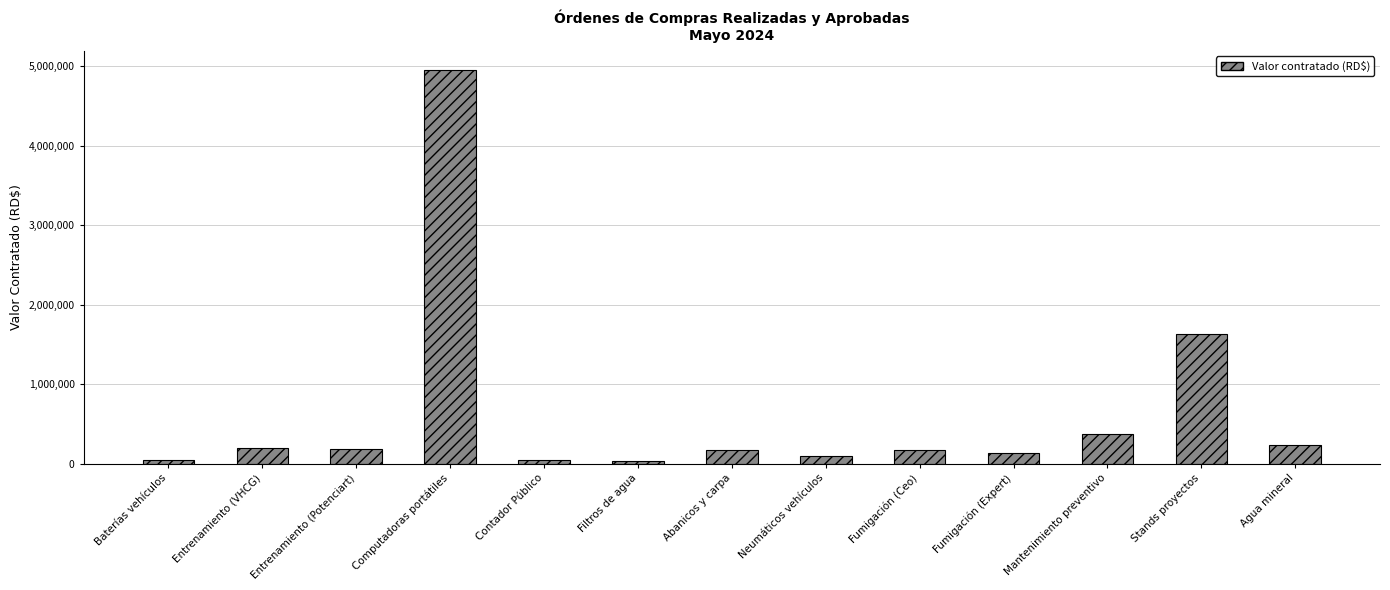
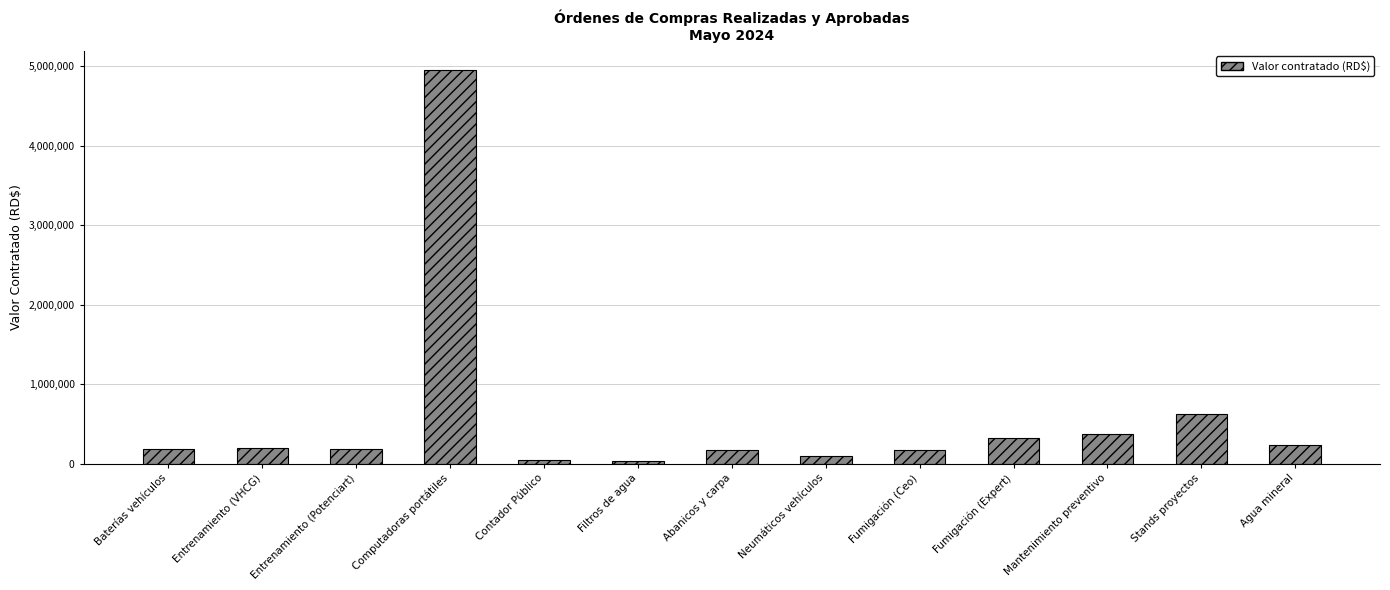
  {
-   "Baterías vehículos": "100,000",
+   "Baterías vehículos": "200,000",
    "Entrenamiento (VHCG)": "200,000",
    "Entrenamiento (Potenciart)": "200,000",
    "Computadoras portátiles": "4,900,000",
    "Contador Público": "100,000",
    "Abanicos y carpa": "200,000",
    "Neumáticos vehículos": "100,000",
    "Fumigación (Ceo)": "200,000",
-   "Fumigación (Expert)": "100,000",
+   "Fumigación (Expert)": "300,000",
    "Mantenimiento preventivo": "400,000",
-   "Stands proyectos": "1,600,000",
+   "Stands proyectos": "600,000",
    "Agua mineral": "200,000"
  }
